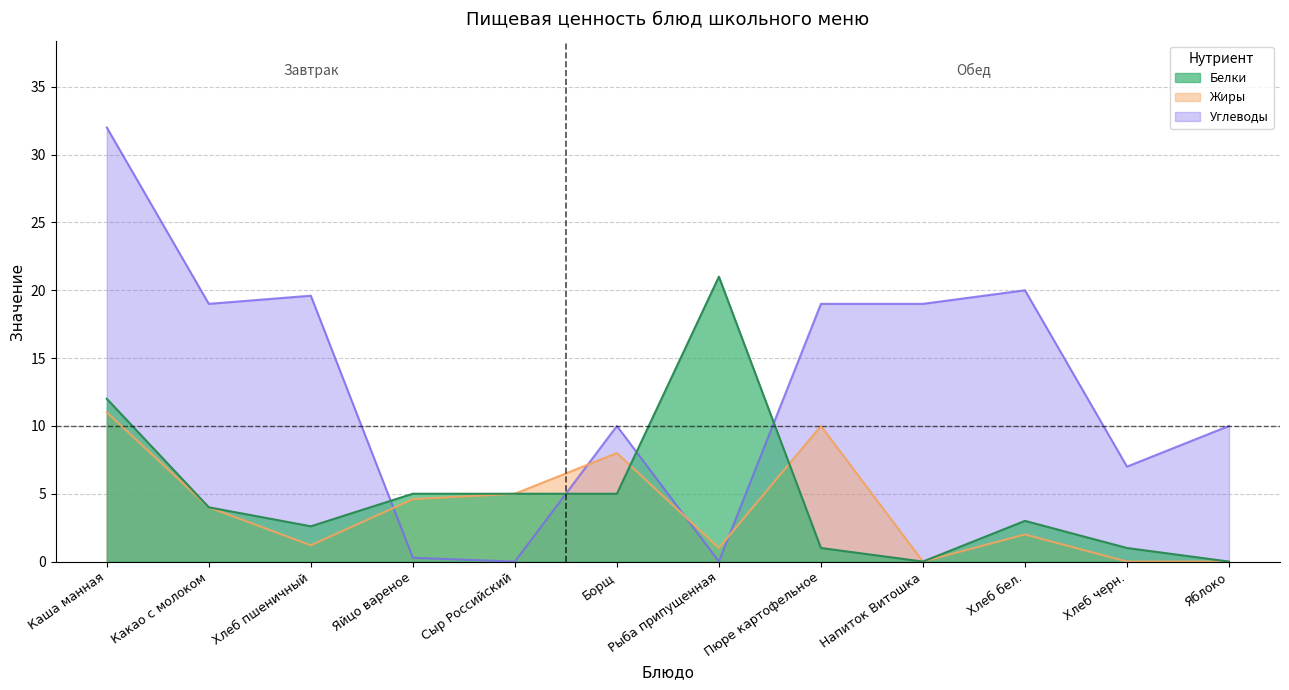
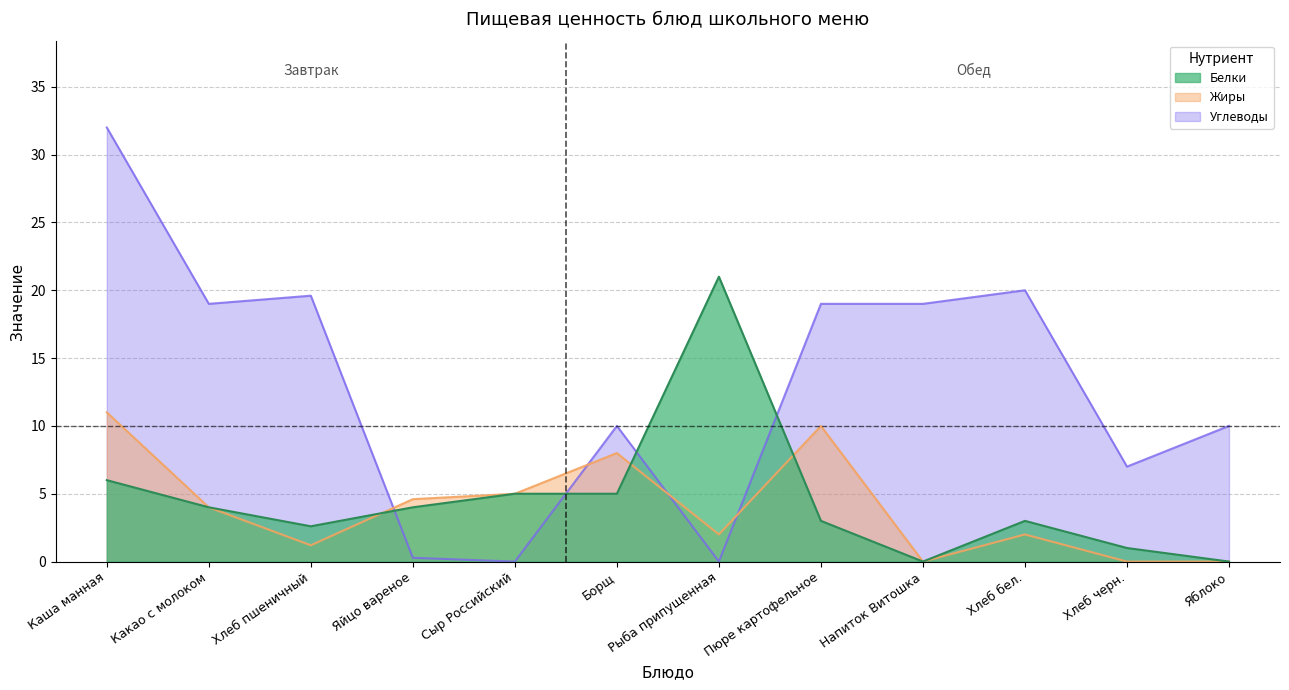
  {
    "Углеводы": {
      "Каша манная": 32,
      "Какао с молоком": 19,
      "Хлеб пшеничный": 19.6,
      "Яйцо вареное": 0.3,
      "Сыр Российский": 0,
      "Борщ": 10,
      "Рыба припущенная": 0,
      "Пюре картофельное": 19,
      "Напиток Витошка": 19,
      "Хлеб бел.": 20,
      "Хлеб черн.": 7,
      "Яблоко": 10
    },
    "Жиры": {
      "Каша манная": 11,
      "Хлеб пшеничный": 1.2,
      "Яйцо вареное": 4.6,
      "Борщ": 8,
-     "Рыба припущенная": 1,
+     "Рыба припущенная": 2,
      "Пюре картофельное": 10,
      "Хлеб бел.": 2,
      "Хлеб черн.": 0
    },
    "Белки": {
-     "Каша манная": 12,
+     "Каша манная": 6,
      "Хлеб пшеничный": 2.6,
-     "Яйцо вареное": 5,
+     "Яйцо вареное": 4,
      "Борщ": 5,
      "Рыба припущенная": 21,
-     "Пюре картофельное": 1,
+     "Пюре картофельное": 3,
      "Хлеб бел.": 3,
      "Хлеб черн.": 1
    }
  }
